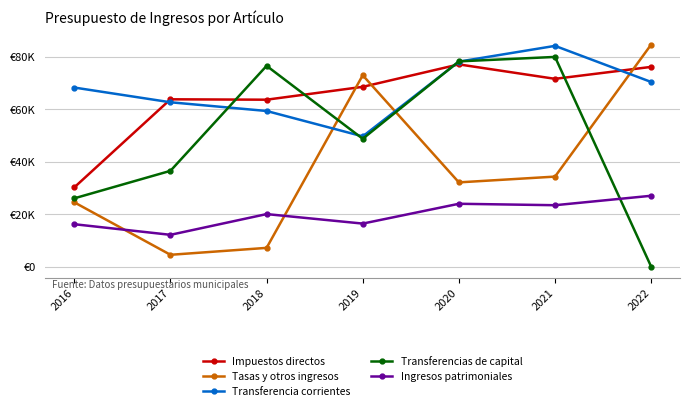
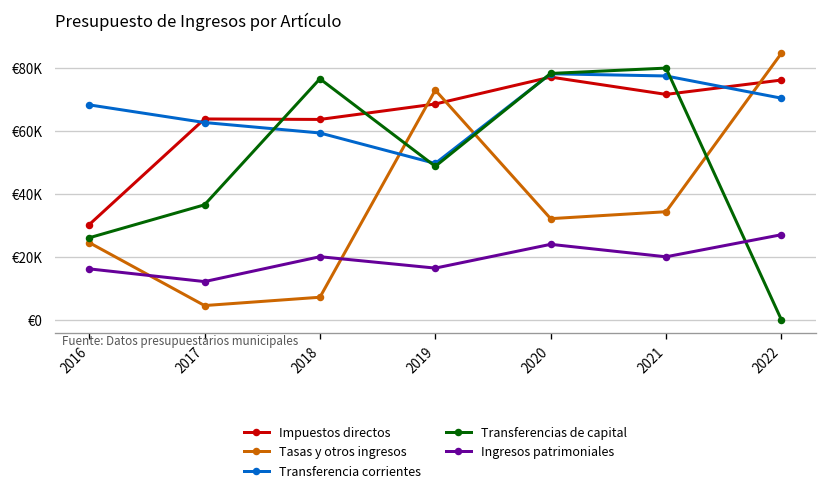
  {
    "Impuestos directos": {
      "2016": "€30000",
      "2017": "€64000",
      "2018": "€64000",
      "2019": "€69000",
      "2020": "€77000",
      "2021": "€72000",
      "2022": "€76000"
    },
    "Tasas y otros ingresos": {
      "2016": "€25000",
      "2017": "€5000",
      "2018": "€7000",
      "2019": "€73000",
      "2020": "€32000",
      "2021": "€34000",
      "2022": "€85000"
    },
    "Transferencia corrientes": {
      "2016": "€68000",
      "2017": "€63000",
      "2018": "€59000",
-     "2021": "€84000",
+     "2021": "€77000",
      "2022": "€70000"
    },
    "Transferencias de capital": {
      "2016": "€26000",
      "2017": "€37000",
      "2018": "€77000",
      "2021": "€80000",
      "2022": "€0"
    },
    "Ingresos patrimoniales": {
      "2016": "€16000",
      "2017": "€12000",
      "2018": "€20000",
      "2019": "€16000",
      "2020": "€24000",
-     "2021": "€23000",
+     "2021": "€20000",
      "2022": "€27000"
    }
  }
